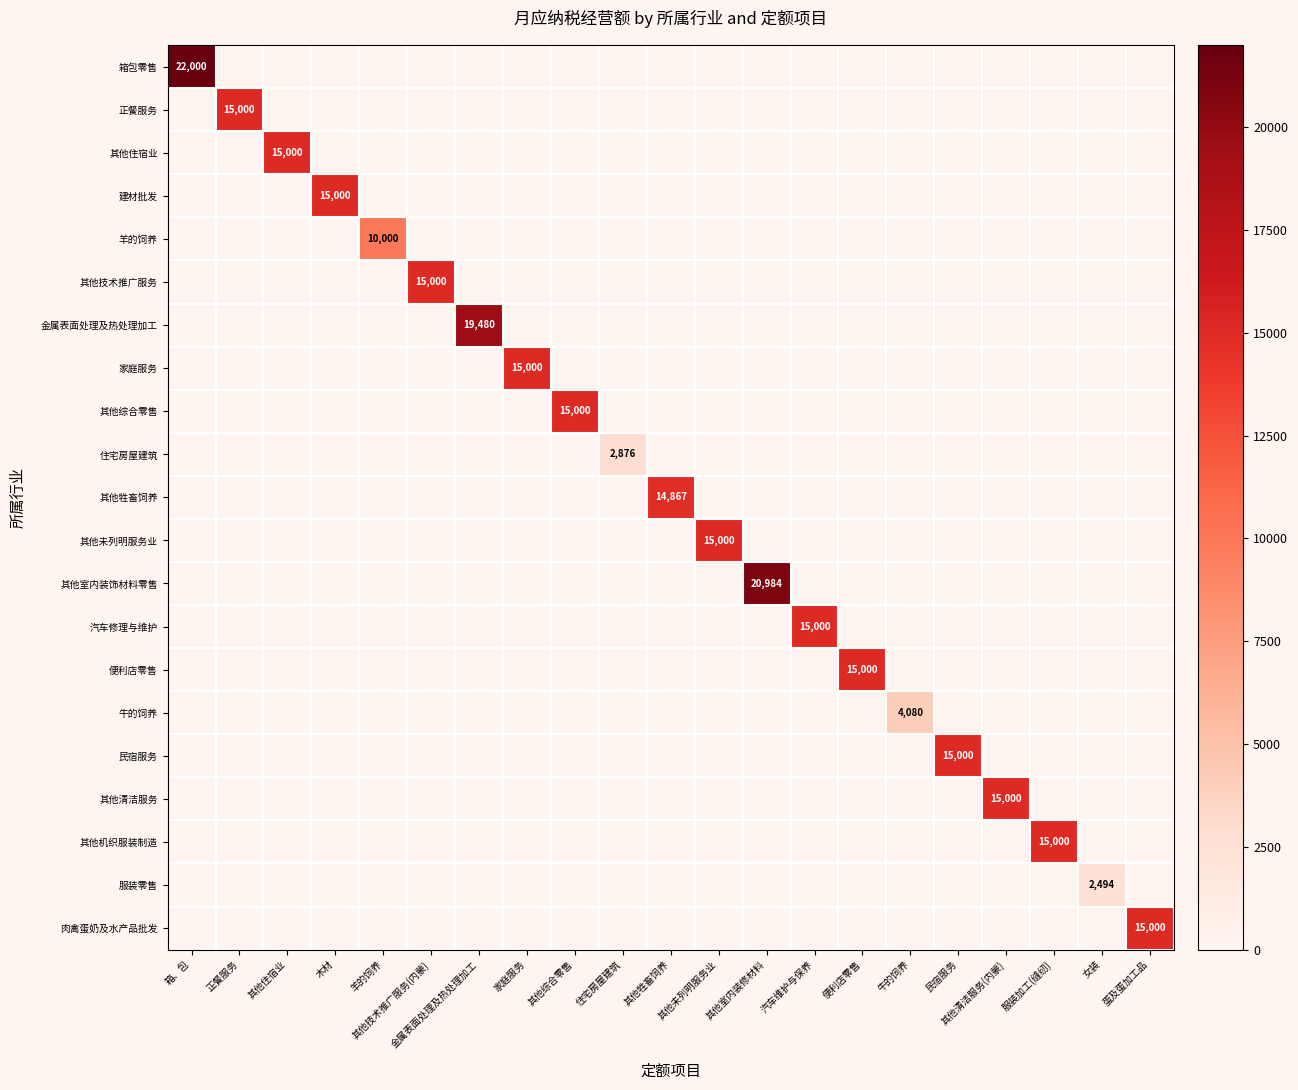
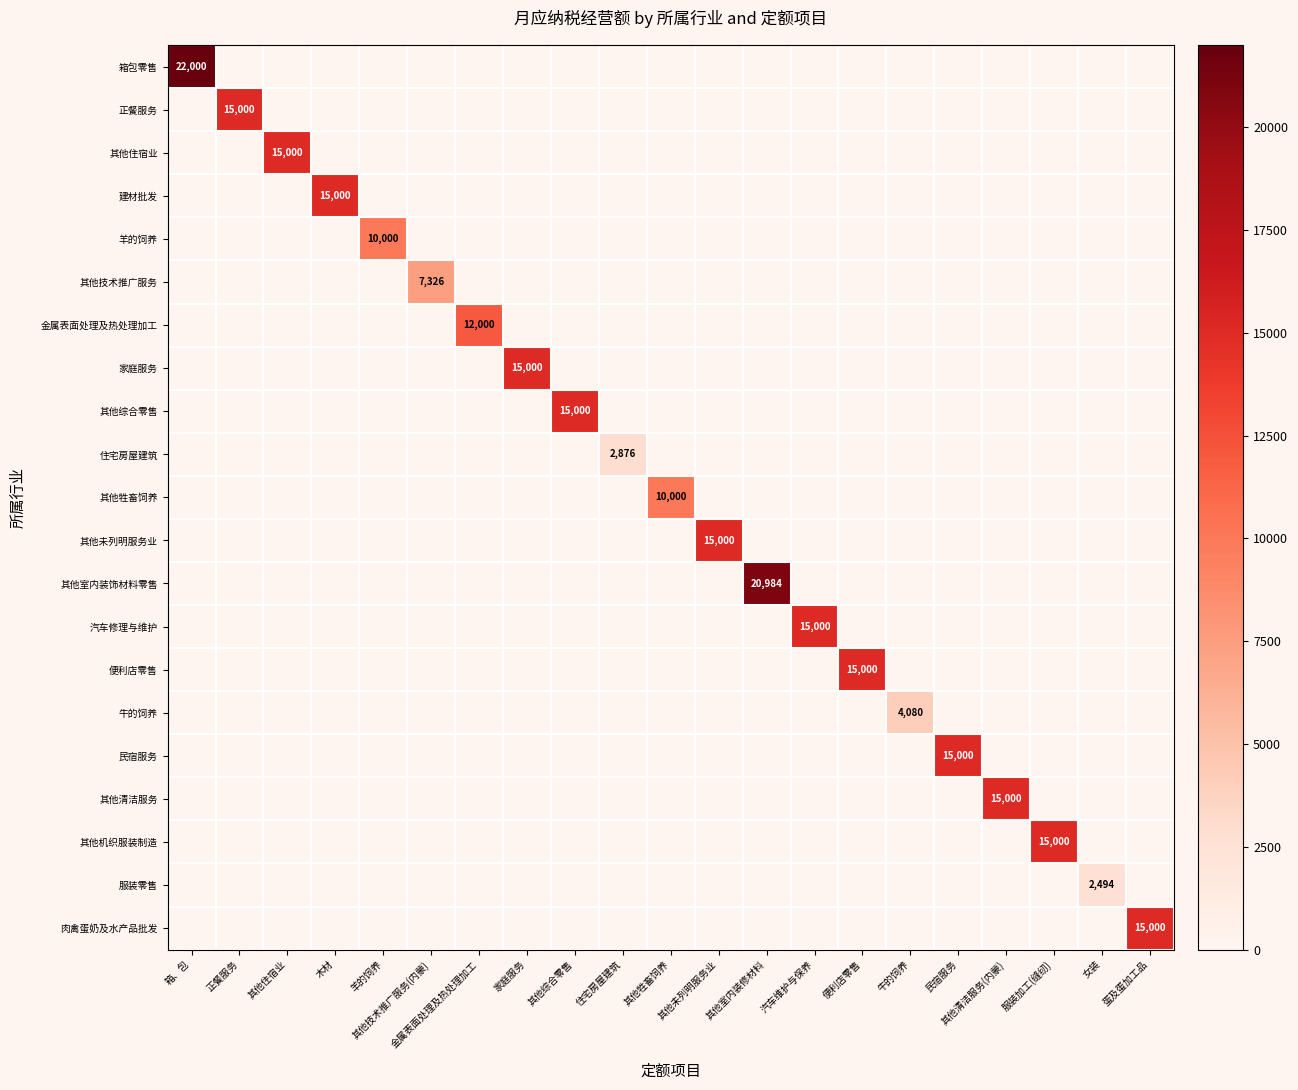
  {
    "箱包零售": {
      "箱、包": "22,000"
    },
    "正餐服务": {
      "正餐服务": "15,000"
    },
    "其他住宿业": {
      "其他住宿业": "15,000"
    },
    "建材批发": {
      "木材": "15,000"
    },
    "羊的饲养": {
      "羊的饲养": "10,000"
    },
    "其他技术推广服务": {
-     "其他技术推广服务(内蒙)": "15,000"
+     "其他技术推广服务(内蒙)": "7,326"
    },
    "金属表面处理及热处理加工": {
-     "金属表面处理及热处理加工": "19,480"
+     "金属表面处理及热处理加工": "12,000"
    },
    "家庭服务": {
      "家庭服务": "15,000"
    },
    "其他综合零售": {
      "其他综合零售": "15,000"
    },
    "住宅房屋建筑": {
      "住宅房屋建筑": "2,876"
    },
    "其他牲畜饲养": {
-     "其他牲畜饲养": "14,867"
+     "其他牲畜饲养": "10,000"
    },
    "其他未列明服务业": {
      "其他未列明服务业": "15,000"
    },
    "其他室内装饰材料零售": {
      "其他室内装修材料": "20,984"
    },
    "汽车修理与维护": {
      "汽车维护与保养": "15,000"
    },
    "便利店零售": {
      "便利店零售": "15,000"
    },
    "牛的饲养": {
      "牛的饲养": "4,080"
    },
    "民宿服务": {
      "民宿服务": "15,000"
    },
    "其他清洁服务": {
      "其他清洁服务(内蒙)": "15,000"
    },
    "其他机织服装制造": {
      "服装加工(缝纫)": "15,000"
    },
    "服装零售": {
      "女装": "2,494"
    },
    "肉禽蛋奶及水产品批发": {
      "蛋及蛋加工品": "15,000"
    }
  }
